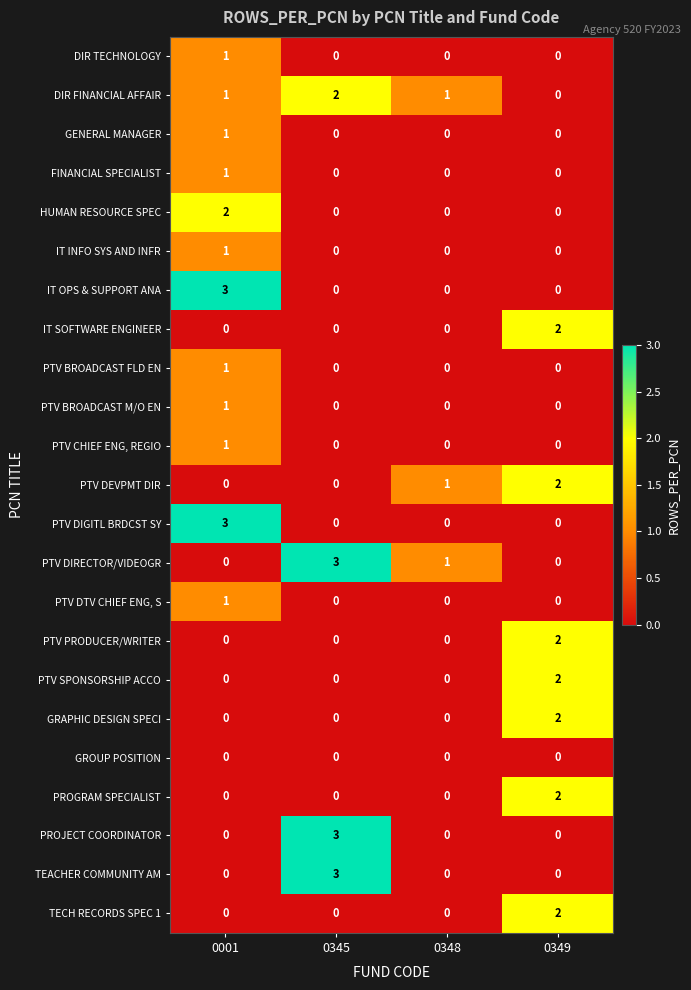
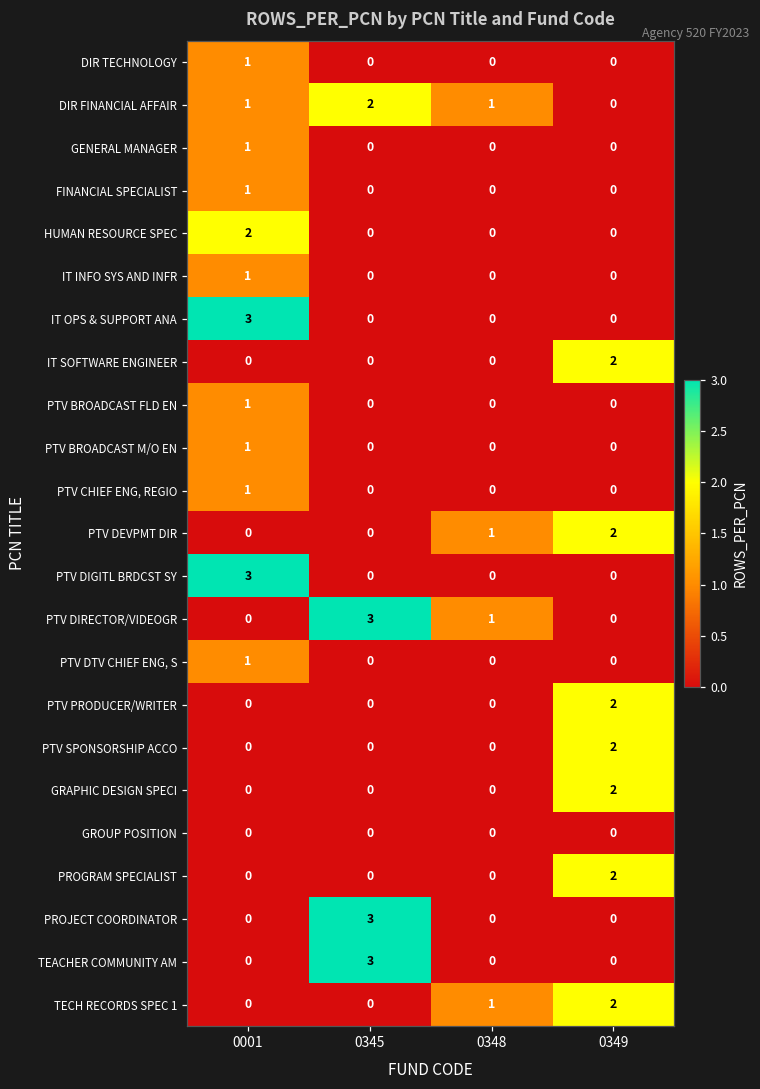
  {
    "DIR TECHNOLOGY": {
      "0001": 1,
      "0345": 0,
      "0348": 0,
      "0349": 0
    },
    "DIR FINANCIAL AFFAIR": {
      "0001": 1,
      "0345": 2,
      "0348": 1,
      "0349": 0
    },
    "GENERAL MANAGER": {
      "0001": 1,
      "0345": 0,
      "0348": 0,
      "0349": 0
    },
    "FINANCIAL SPECIALIST": {
      "0001": 1,
      "0345": 0,
      "0348": 0,
      "0349": 0
    },
    "HUMAN RESOURCE SPEC": {
      "0001": 2,
      "0345": 0,
      "0348": 0,
      "0349": 0
    },
    "IT INFO SYS AND INFR": {
      "0001": 1,
      "0345": 0,
      "0348": 0,
      "0349": 0
    },
    "IT OPS & SUPPORT ANA": {
      "0001": 3,
      "0345": 0,
      "0348": 0,
      "0349": 0
    },
    "IT SOFTWARE ENGINEER": {
      "0001": 0,
      "0345": 0,
      "0348": 0,
      "0349": 2
    },
    "PTV BROADCAST FLD EN": {
      "0001": 1,
      "0345": 0,
      "0348": 0,
      "0349": 0
    },
    "PTV BROADCAST M/O EN": {
      "0001": 1,
      "0345": 0,
      "0348": 0,
      "0349": 0
    },
    "PTV CHIEF ENG, REGIO": {
      "0001": 1,
      "0345": 0,
      "0348": 0,
      "0349": 0
    },
    "PTV DEVPMT DIR": {
      "0001": 0,
      "0345": 0,
      "0348": 1,
      "0349": 2
    },
    "PTV DIGITL BRDCST SY": {
      "0001": 3,
      "0345": 0,
      "0348": 0,
      "0349": 0
    },
    "PTV DIRECTOR/VIDEOGR": {
      "0001": 0,
      "0345": 3,
      "0348": 1,
      "0349": 0
    },
    "PTV DTV CHIEF ENG, S": {
      "0001": 1,
      "0345": 0,
      "0348": 0,
      "0349": 0
    },
    "PTV PRODUCER/WRITER": {
      "0001": 0,
      "0345": 0,
      "0348": 0,
      "0349": 2
    },
    "PTV SPONSORSHIP ACCO": {
      "0001": 0,
      "0345": 0,
      "0348": 0,
      "0349": 2
    },
    "GRAPHIC DESIGN SPECI": {
      "0001": 0,
      "0345": 0,
      "0348": 0,
      "0349": 2
    },
    "GROUP POSITION": {
      "0001": 0,
      "0345": 0,
      "0348": 0,
      "0349": 0
    },
    "PROGRAM SPECIALIST": {
      "0001": 0,
      "0345": 0,
      "0348": 0,
      "0349": 2
    },
    "PROJECT COORDINATOR": {
      "0001": 0,
      "0345": 3,
      "0348": 0,
      "0349": 0
    },
    "TEACHER COMMUNITY AM": {
      "0001": 0,
      "0345": 3,
      "0348": 0,
      "0349": 0
    },
    "TECH RECORDS SPEC 1": {
      "0001": 0,
      "0345": 0,
-     "0348": 0,
+     "0348": 1,
      "0349": 2
    }
  }
